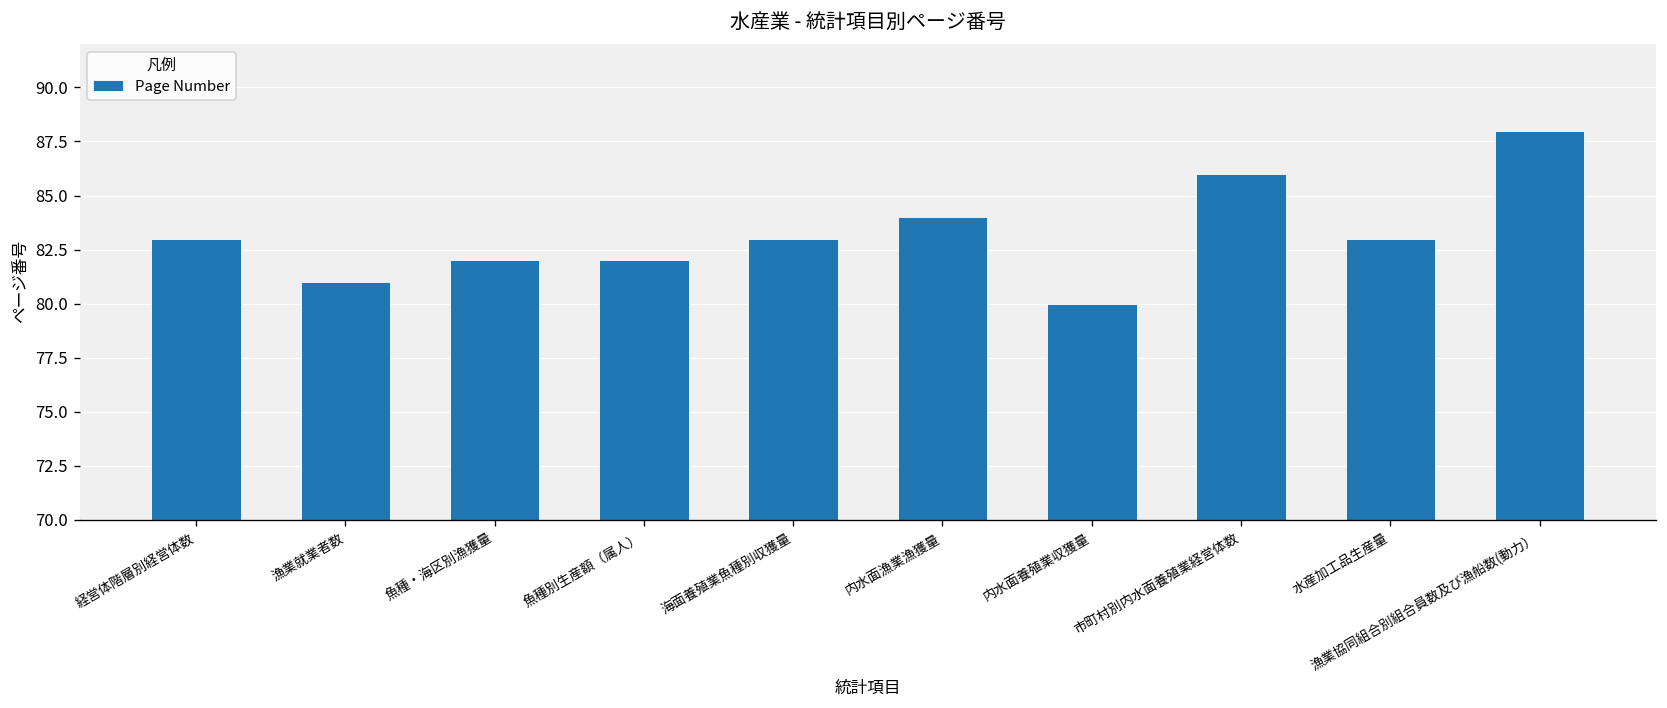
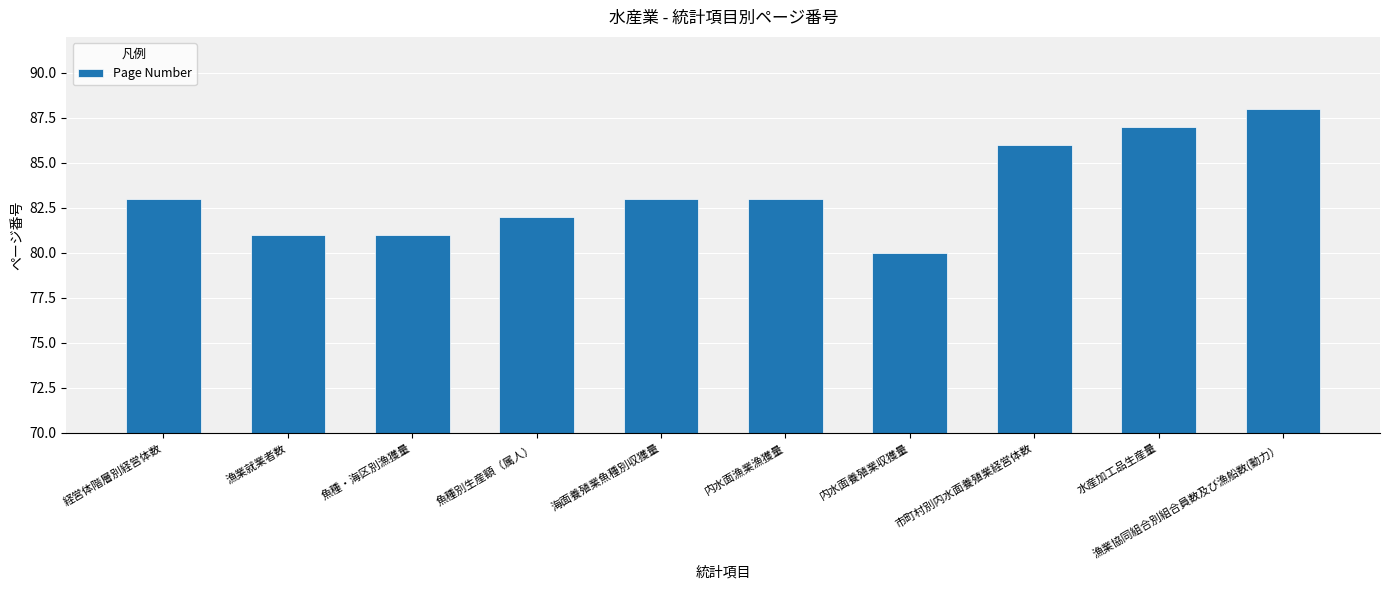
  {
    "経営体階層別経営体数": 83,
    "漁業就業者数": 81,
-   "魚種・海区別漁獲量": 82,
+   "魚種・海区別漁獲量": 81,
    "魚種別生産額（属人）": 82,
    "海面養殖業魚種別収獲量": 83,
-   "内水面漁業漁獲量": 84,
+   "内水面漁業漁獲量": 83,
    "内水面養殖業収獲量": 80,
    "市町村別内水面養殖業経営体数": 86,
-   "水産加工品生産量": 83,
+   "水産加工品生産量": 87,
    "漁業協同組合別組合員数及び漁船数(動力）": 88
  }
